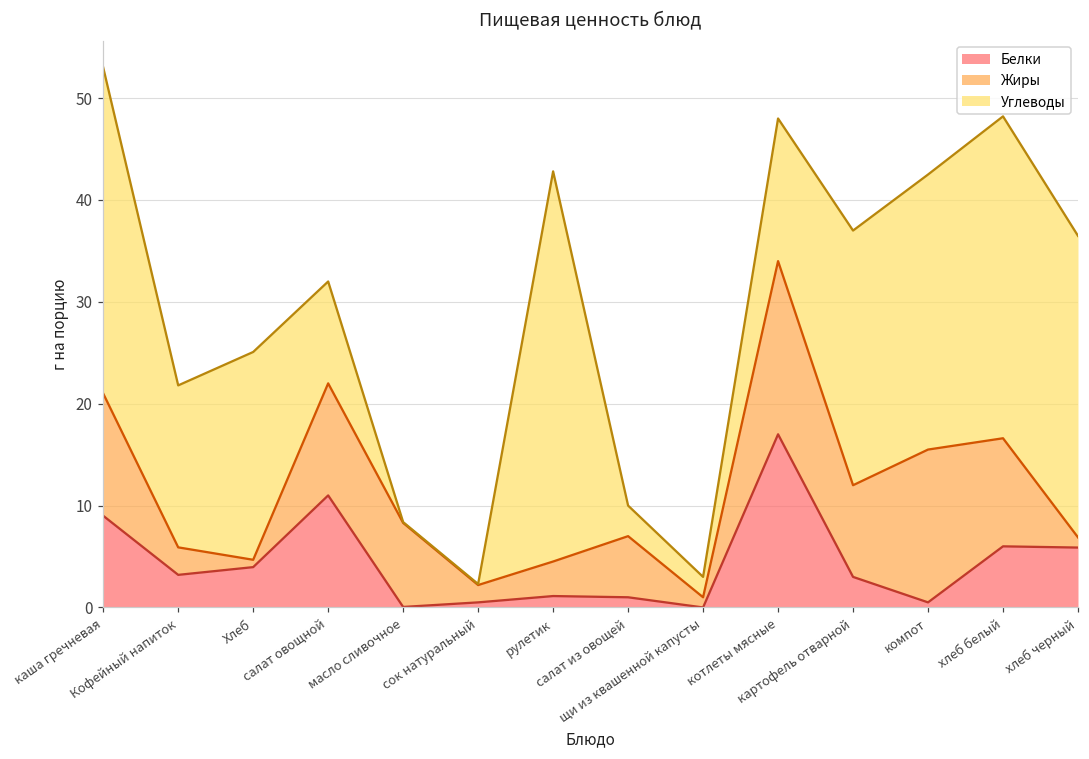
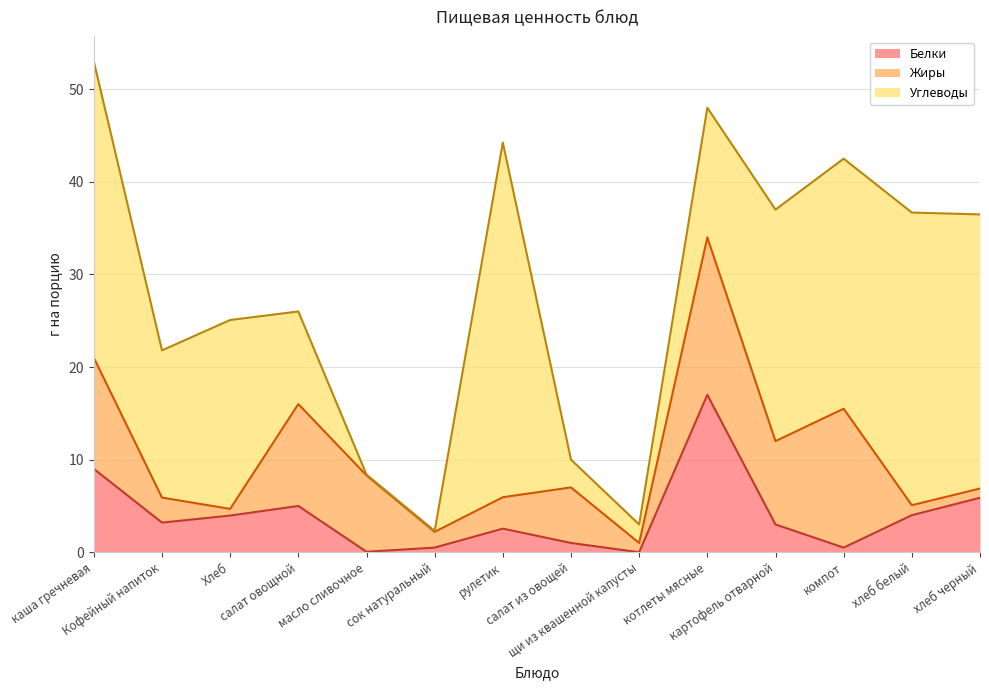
  {
    "Белки": {
      "каша гречневая": 9,
      "Кофейный напиток": 3,
      "Хлеб": 4,
-     "салат овощной": 11,
+     "салат овощной": 5,
      "масло сливочное": 0,
      "сок натуральный": 1,
-     "рулетик": 1,
+     "рулетик": 3,
      "салат из овощей": 1,
      "щи из квашенной капусты": 0,
      "котлеты мясные": 17,
      "картофель отварной": 3,
      "компот": 1,
-     "хлеб белый": 6,
+     "хлеб белый": 4,
      "хлеб черный": 6
    },
    "Жиры": {
      "каша гречневая": 12,
      "Кофейный напиток": 3,
      "Хлеб": 1,
      "салат овощной": 11,
      "рулетик": 3,
      "салат из овощей": 6,
      "щи из квашенной капусты": 1,
      "котлеты мясные": 17,
      "картофель отварной": 9,
      "компот": 15,
-     "хлеб белый": 11,
+     "хлеб белый": 1,
      "хлеб черный": 1
    },
    "Углеводы": {
      "каша гречневая": 32,
      "Кофейный напиток": 16,
      "Хлеб": 20,
      "салат овощной": 10,
      "рулетик": 38,
      "салат из овощей": 3,
      "щи из квашенной капусты": 2,
      "котлеты мясные": 14,
      "картофель отварной": 25,
      "компот": 27,
      "хлеб белый": 32,
      "хлеб черный": 30
    }
  }
